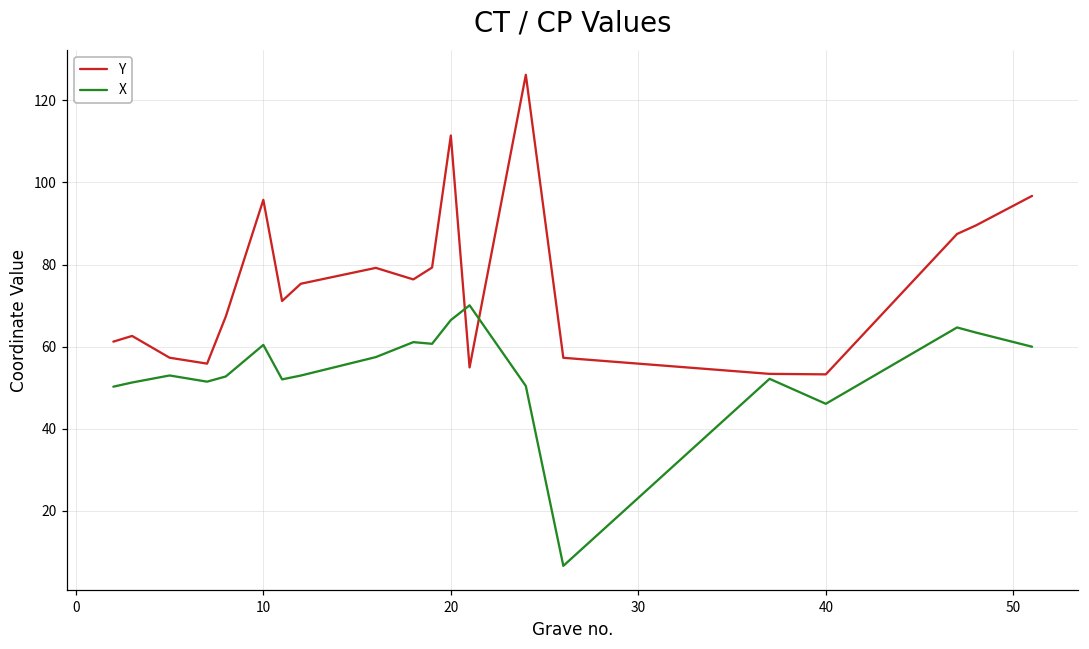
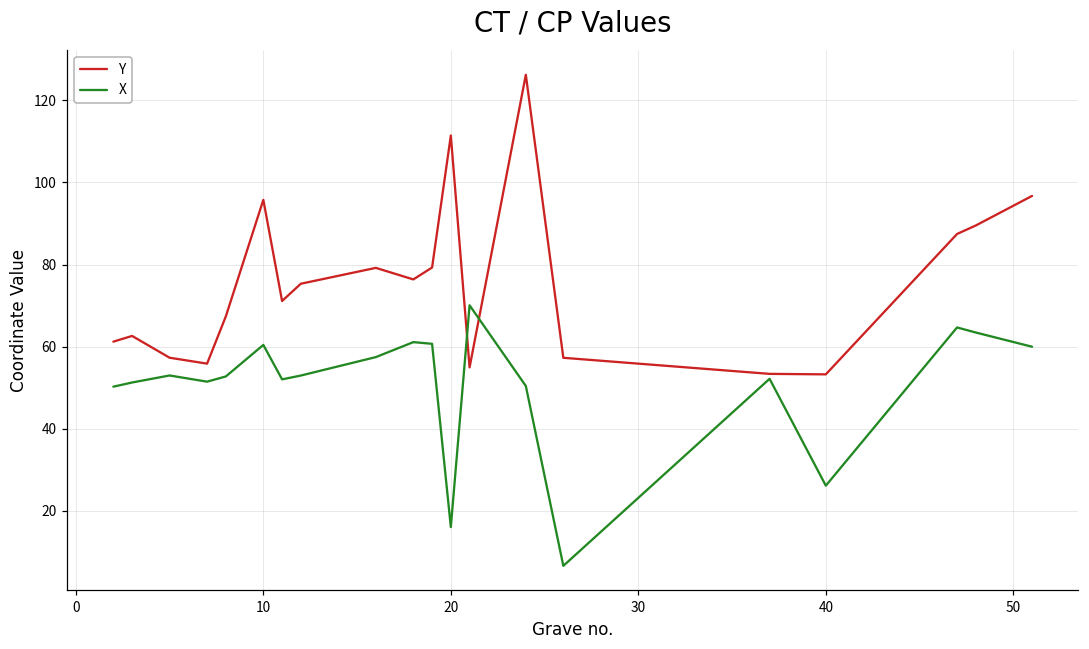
  {
    "Y": {
      "10": 96,
      "20": 111,
      "40": 53
    },
    "X": {
      "10": 60,
-     "20": 66,
-     "40": 46
+     "20": 16,
+     "40": 26
    }
  }
